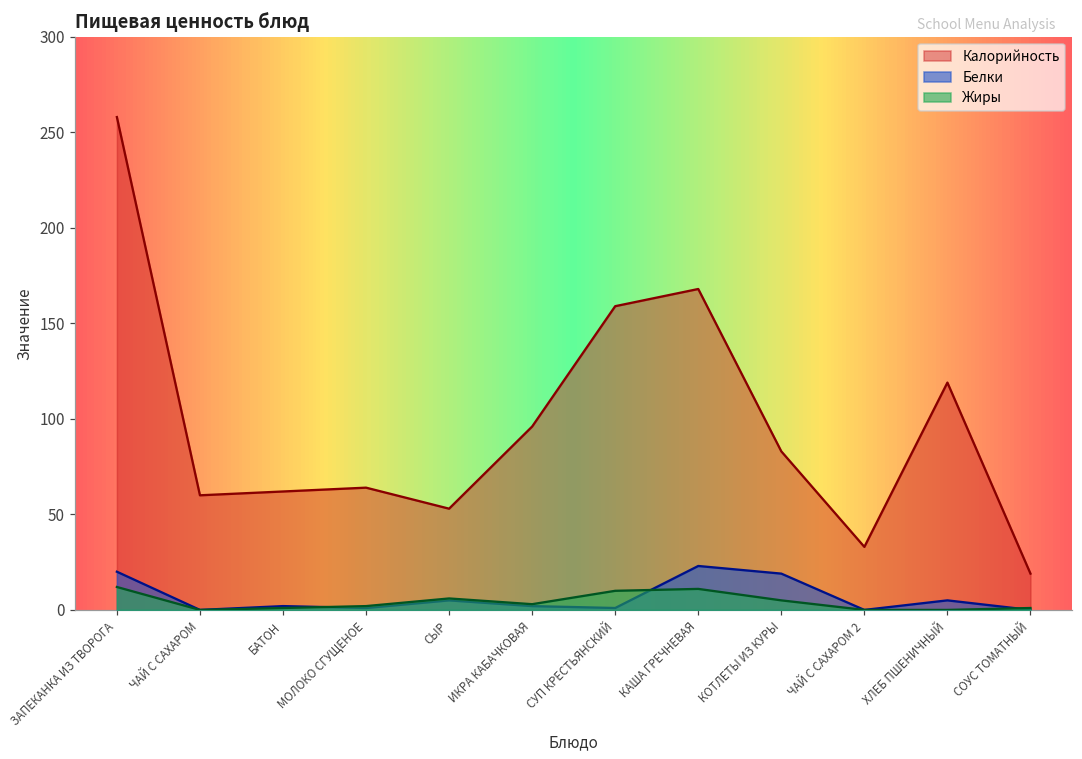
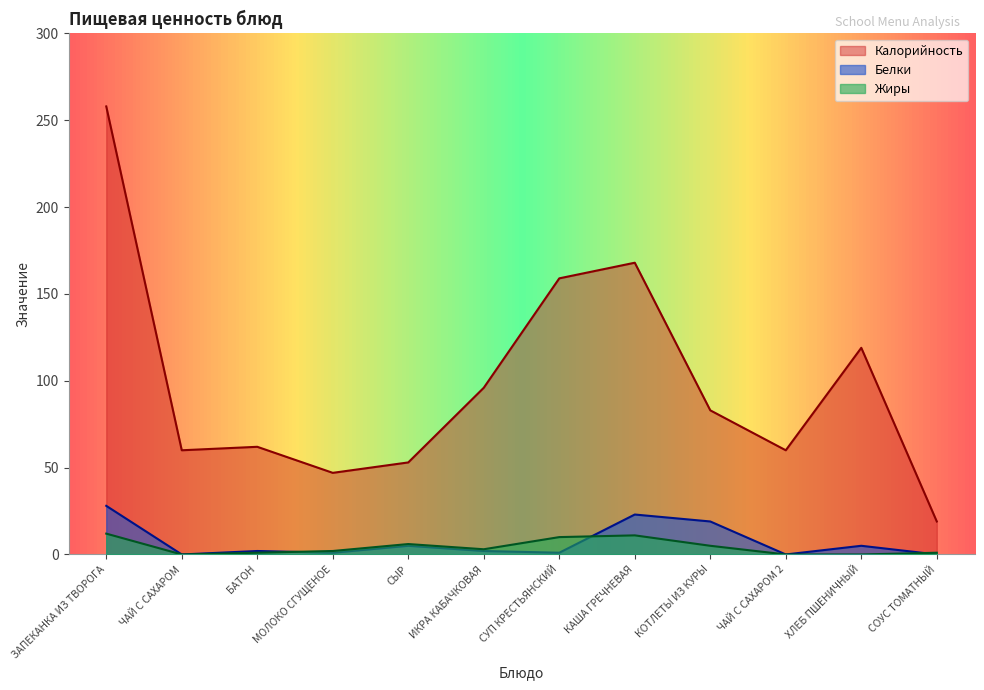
  {
    "Калорийность": {
      "ЗАПЕКАНКА ИЗ ТВОРОГА": 258,
      "ЧАЙ С САХАРОМ": 60,
      "БАТОН": 62,
-     "МОЛОКО СГУЩЕНОЕ": 64,
+     "МОЛОКО СГУЩЕНОЕ": 47,
      "СЫР": 53,
      "ИКРА КАБАЧКОВАЯ": 96,
      "СУП КРЕСТЬЯНСКИЙ": 159,
      "КАША ГРЕЧНЕВАЯ": 168,
      "КОТЛЕТЫ ИЗ КУРЫ": 83,
-     "ЧАЙ С САХАРОМ 2": 33,
+     "ЧАЙ С САХАРОМ 2": 60,
      "ХЛЕБ ПШЕНИЧНЫЙ": 119,
      "СОУС ТОМАТНЫЙ": 19
    },
    "Белки": {
-     "ЗАПЕКАНКА ИЗ ТВОРОГА": 20,
+     "ЗАПЕКАНКА ИЗ ТВОРОГА": 28,
      "СУП КРЕСТЬЯНСКИЙ": 1,
      "КАША ГРЕЧНЕВАЯ": 23,
      "КОТЛЕТЫ ИЗ КУРЫ": 19,
      "ХЛЕБ ПШЕНИЧНЫЙ": 5
    },
    "Жиры": {
      "ЗАПЕКАНКА ИЗ ТВОРОГА": 12,
      "СУП КРЕСТЬЯНСКИЙ": 10,
      "КАША ГРЕЧНЕВАЯ": 11,
      "КОТЛЕТЫ ИЗ КУРЫ": 5,
      "ХЛЕБ ПШЕНИЧНЫЙ": 0
    }
  }
